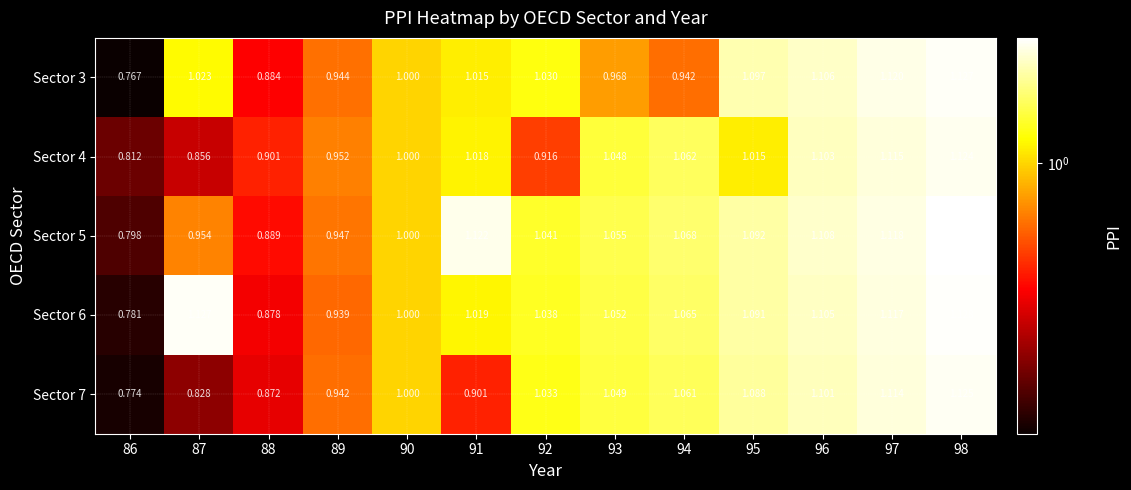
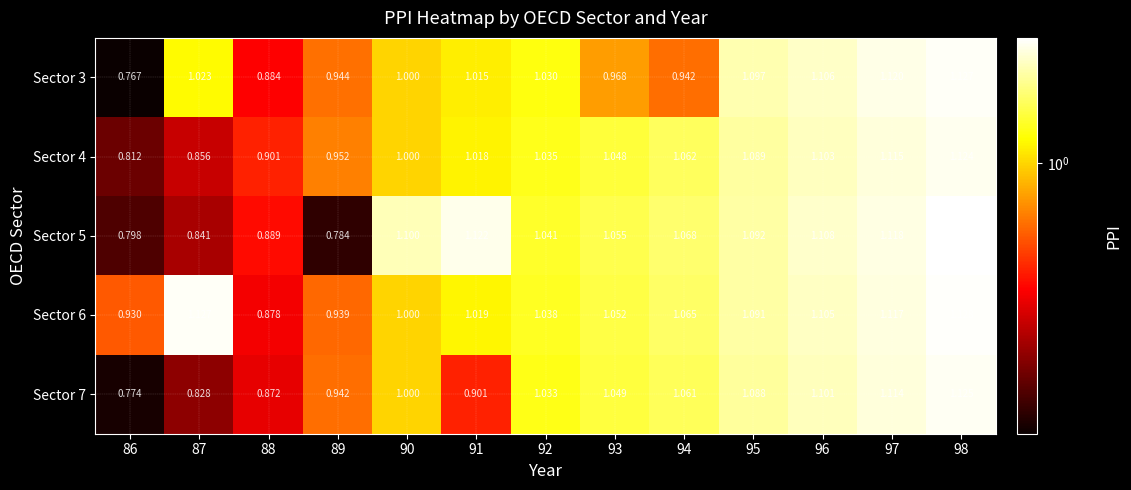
  {
    "Sector 3": {
      "86": 0.767,
      "87": 1.023,
      "88": 0.884,
      "89": 0.944,
      "90": 1.000,
      "91": 1.015,
      "92": 1.030,
      "93": 0.968,
      "94": 0.942,
      "95": 1.097,
      "96": 1.106
    },
    "Sector 4": {
      "86": 0.812,
      "87": 0.856,
      "88": 0.901,
      "89": 0.952,
      "90": 1.000,
      "91": 1.018,
-     "92": 0.916,
+     "92": 1.035,
      "93": 1.048,
      "94": 1.062,
-     "95": 1.015,
+     "95": 1.089,
      "96": 1.103
    },
    "Sector 5": {
      "86": 0.798,
-     "87": 0.954,
+     "87": 0.841,
      "88": 0.889,
-     "89": 0.947,
-     "90": 1.000,
+     "89": 0.784,
+     "90": 1.100,
      "92": 1.041,
      "93": 1.055,
      "94": 1.068,
      "95": 1.092,
      "96": 1.108
    },
    "Sector 6": {
-     "86": 0.781,
+     "86": 0.930,
      "88": 0.878,
      "89": 0.939,
      "90": 1.000,
      "91": 1.019,
      "92": 1.038,
      "93": 1.052,
      "94": 1.065,
      "95": 1.091,
      "96": 1.105
    },
    "Sector 7": {
      "86": 0.774,
      "87": 0.828,
      "88": 0.872,
      "89": 0.942,
      "90": 1.000,
      "91": 0.901,
      "92": 1.033,
      "93": 1.049,
      "94": 1.061,
      "95": 1.088,
      "96": 1.101
    }
  }
